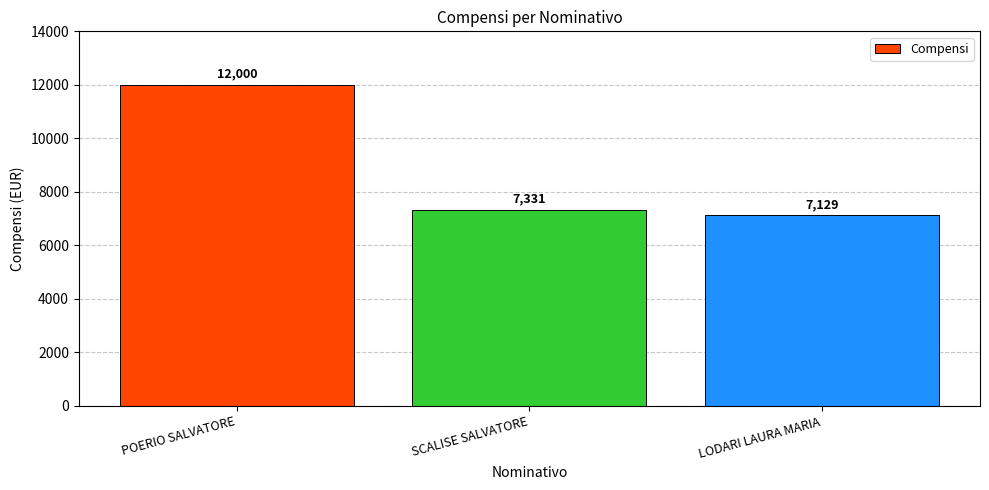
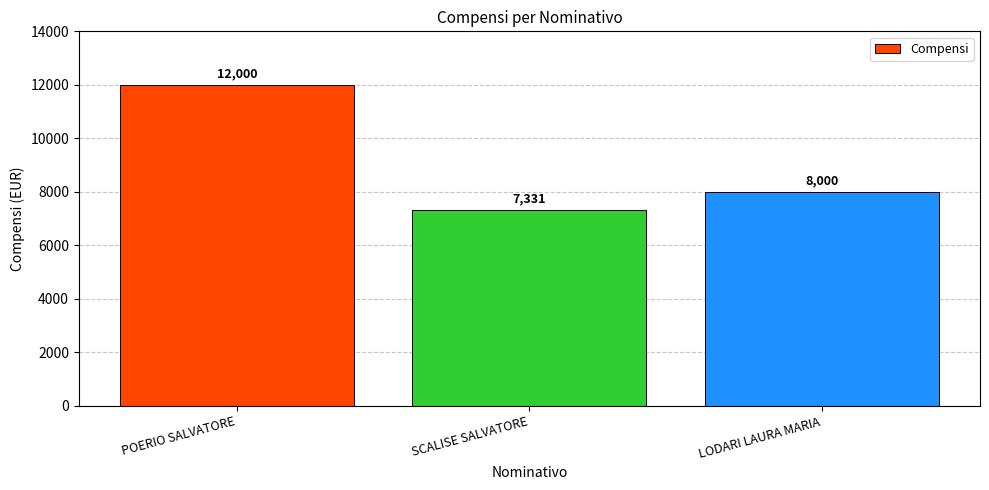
  {
    "POERIO SALVATORE": "12,000",
    "SCALISE SALVATORE": "7,331",
-   "LODARI LAURA MARIA": "7,129"
+   "LODARI LAURA MARIA": "8,000"
  }
